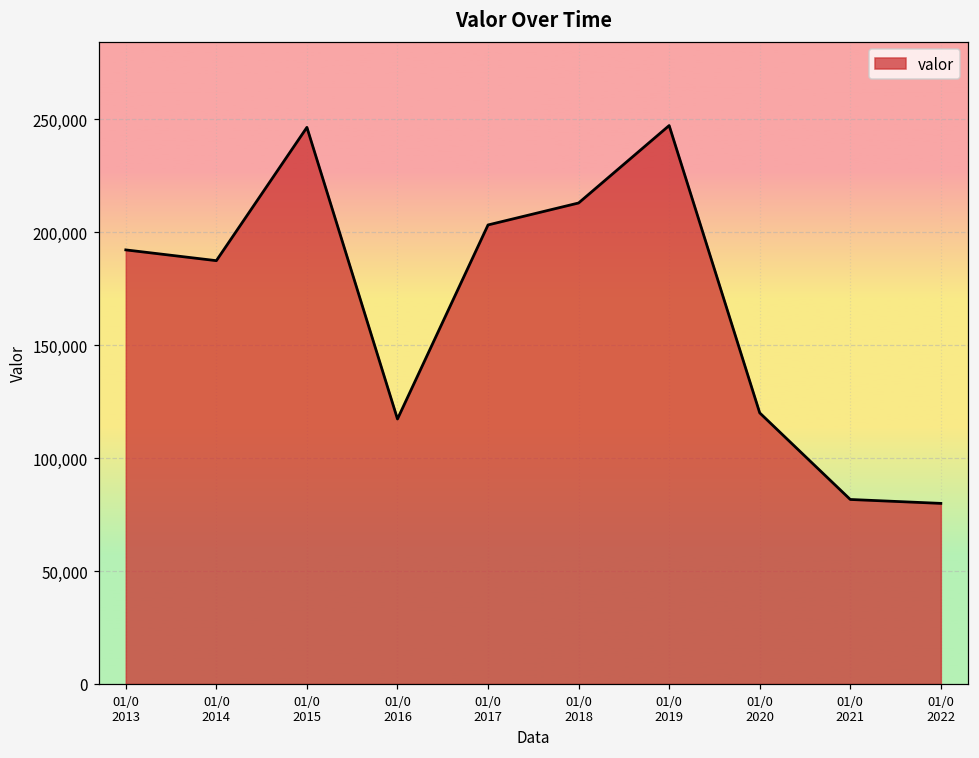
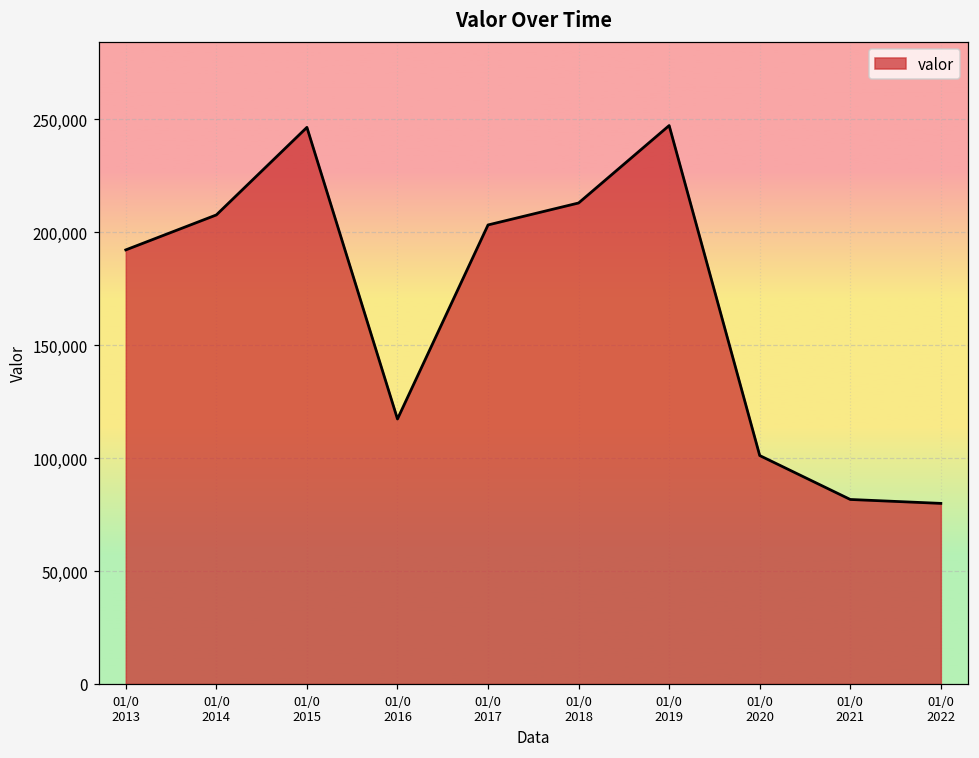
  {
    "01/0 2013": "192,000",
-   "01/0 2014": "187,000",
+   "01/0 2014": "208,000",
    "01/0 2015": "246,000",
    "01/0 2016": "117,000",
    "01/0 2017": "203,000",
    "01/0 2018": "213,000",
    "01/0 2019": "247,000",
-   "01/0 2020": "120,000",
+   "01/0 2020": "101,000",
    "01/0 2021": "82,000",
    "01/0 2022": "80,000"
  }
